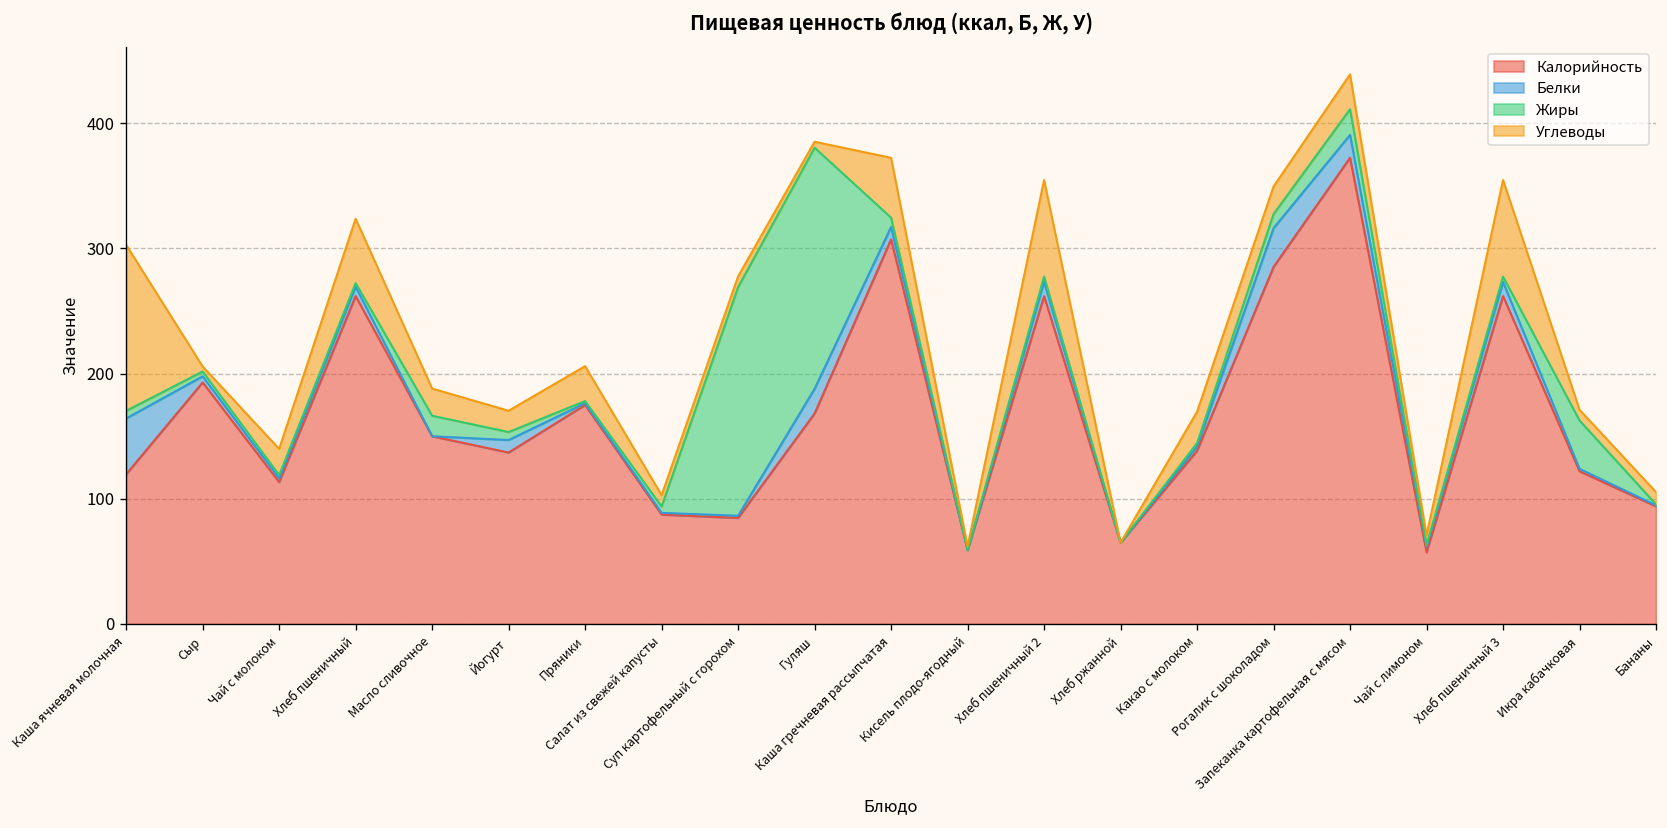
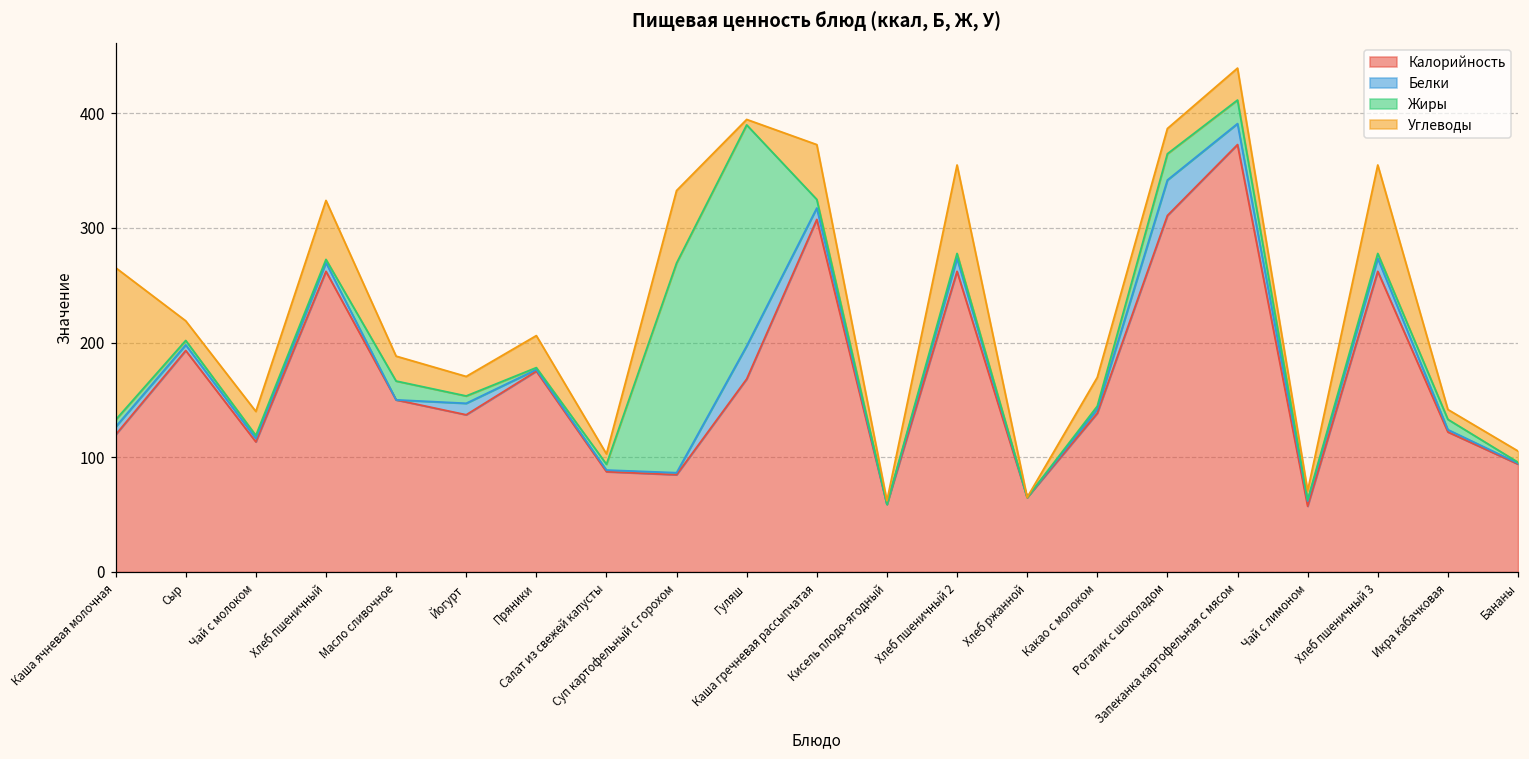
  {
    "Калорийность": {
      "Каша ячневая молочная": 120,
      "Сыр": 193,
      "Чай с молоком": 113,
      "Хлеб пшеничный": 262,
      "Йогурт": 137,
      "Гуляш": 168,
      "Каша гречневая рассыпчатая": 307,
      "Хлеб пшеничный 2": 262,
      "Какао с молоком": 138,
-     "Рогалик с шоколадом": 285,
+     "Рогалик с шоколадом": 311,
      "Запеканка картофельная с мясом": 372,
      "Чай с лимоном": 57,
      "Хлеб пшеничный 3": 262
    },
    "Белки": {
-     "Каша ячневая молочная": 45,
+     "Каша ячневая молочная": 7,
      "Сыр": 5,
      "Чай с молоком": 3,
      "Хлеб пшеничный": 8,
      "Йогурт": 10,
-     "Гуляш": 20,
+     "Гуляш": 29,
      "Каша гречневая рассыпчатая": 10,
      "Хлеб пшеничный 2": 11,
      "Какао с молоком": 4,
      "Рогалик с шоколадом": 31,
      "Запеканка картофельная с мясом": 18,
      "Хлеб пшеничный 3": 11
    },
    "Жиры": {
      "Каша ячневая молочная": 6,
      "Сыр": 4,
      "Чай с молоком": 3,
      "Хлеб пшеничный": 3,
      "Масло сливочное": 16,
      "Йогурт": 6,
      "Салат из свежей капусты": 5,
      "Суп картофельный с горохом": 183,
      "Гуляш": 193,
      "Каша гречневая рассыпчатая": 7,
      "Хлеб пшеничный 2": 4,
      "Какао с молоком": 3,
-     "Рогалик с шоколадом": 11,
+     "Рогалик с шоколадом": 23,
      "Запеканка картофельная с мясом": 21,
      "Хлеб пшеничный 3": 4,
-     "Икра кабачковая": 39
+     "Икра кабачковая": 9
    },
    "Углеводы": {
      "Каша ячневая молочная": 133,
-     "Сыр": 4,
+     "Сыр": 17,
      "Чай с молоком": 21,
      "Хлеб пшеничный": 51,
      "Масло сливочное": 22,
      "Йогурт": 17,
      "Пряники": 28,
      "Салат из свежей капусты": 9,
-     "Суп картофельный с горохом": 8,
+     "Суп картофельный с горохом": 63,
      "Гуляш": 5,
      "Каша гречневая рассыпчатая": 48,
      "Кисель плодо-ягодный": 3,
      "Хлеб пшеничный 2": 77,
      "Какао с молоком": 25,
      "Рогалик с шоколадом": 22,
      "Запеканка картофельная с мясом": 28,
      "Чай с лимоном": 8,
      "Хлеб пшеничный 3": 77,
      "Икра кабачковая": 9,
      "Бананы": 10
    }
  }
